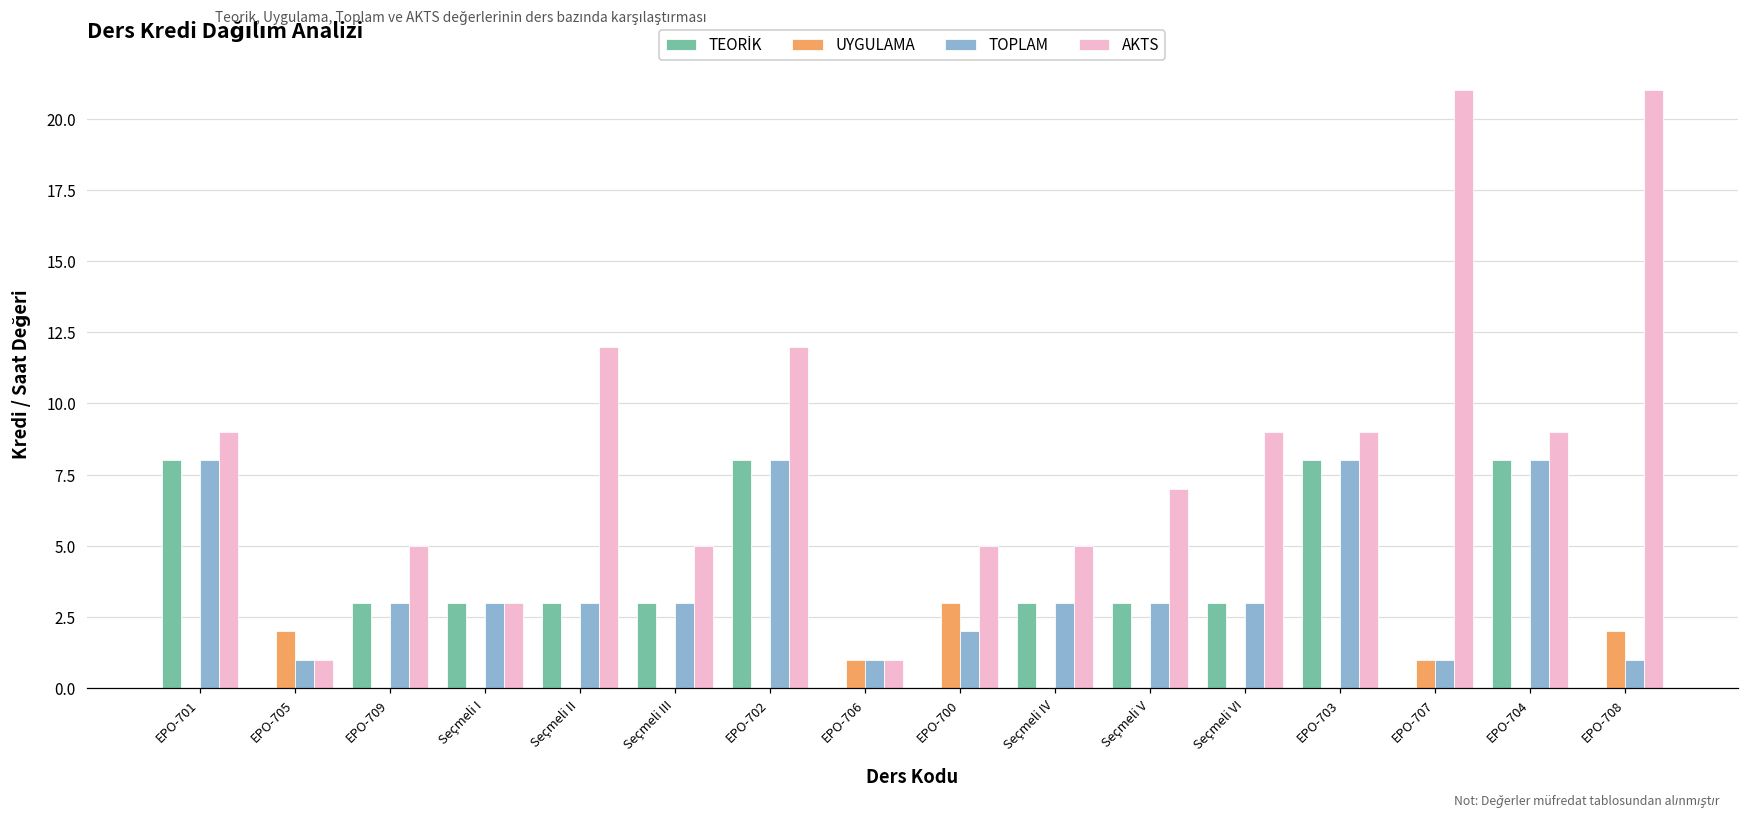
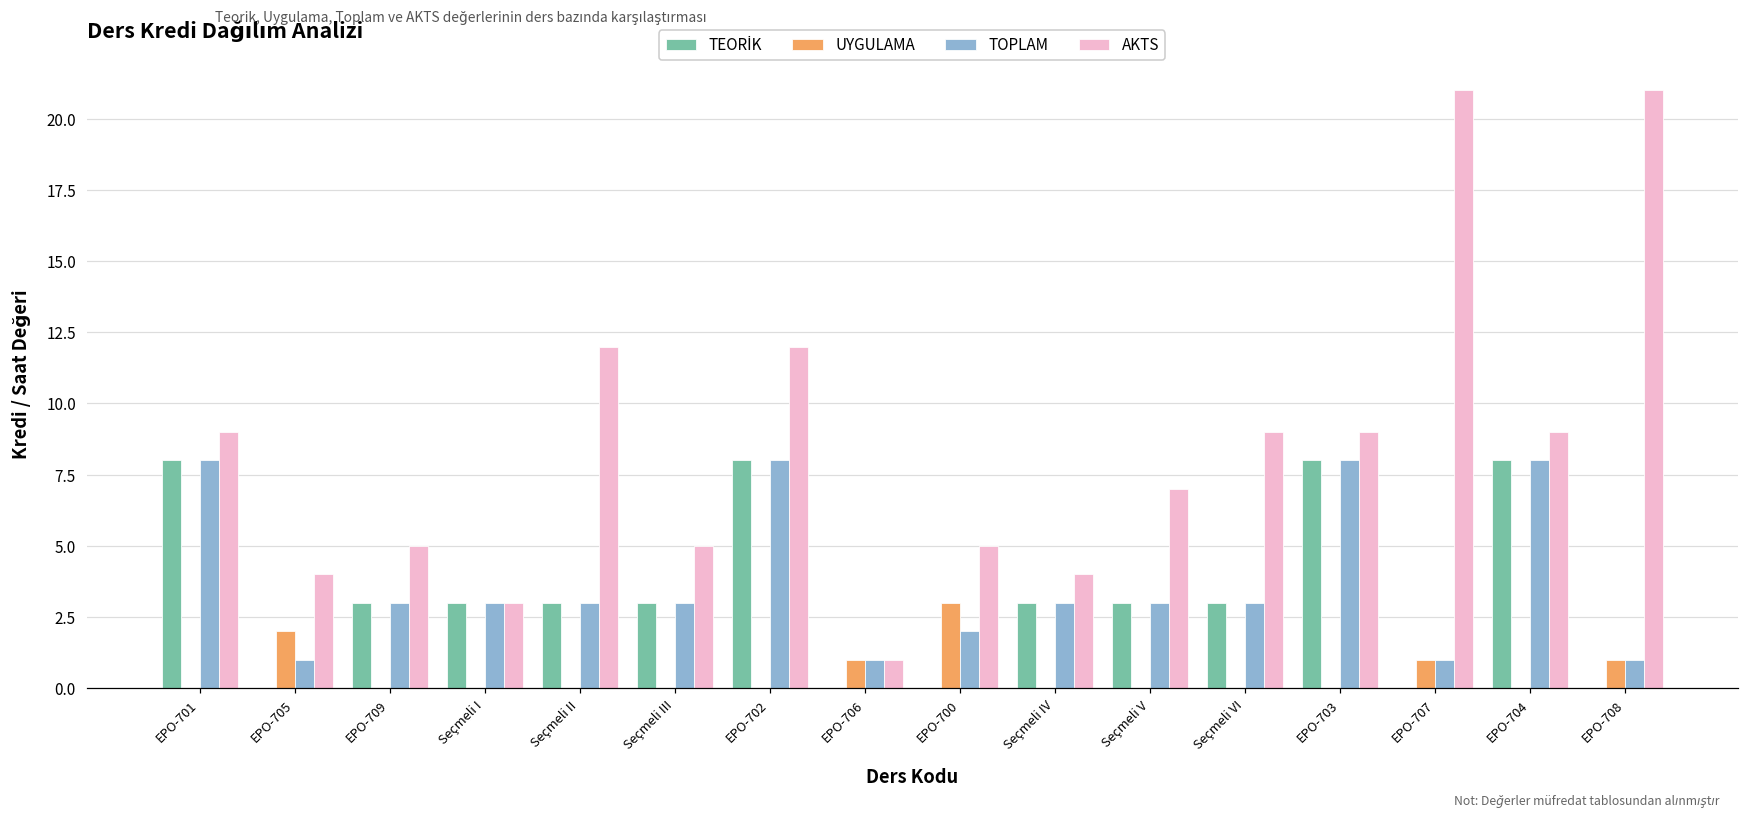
  {
    "UYGULAMA": {
      "EPO-701": 0,
      "EPO-705": 2,
      "EPO-709": 0,
      "Seçmeli I": 0,
      "Seçmeli II": 0,
      "Seçmeli III": 0,
      "EPO-702": 0,
      "EPO-706": 1,
      "EPO-700": 3,
      "Seçmeli IV": 0,
      "Seçmeli V": 0,
      "Seçmeli VI": 0,
      "EPO-703": 0,
      "EPO-707": 1,
      "EPO-704": 0,
-     "EPO-708": 2
+     "EPO-708": 1
    },
    "AKTS": {
      "EPO-701": 9,
-     "EPO-705": 1,
+     "EPO-705": 4,
      "EPO-709": 5,
      "Seçmeli I": 3,
      "Seçmeli II": 12,
      "Seçmeli III": 5,
      "EPO-702": 12,
      "EPO-706": 1,
      "EPO-700": 5,
-     "Seçmeli IV": 5,
+     "Seçmeli IV": 4,
      "Seçmeli V": 7,
      "Seçmeli VI": 9,
      "EPO-703": 9,
      "EPO-707": 21,
      "EPO-704": 9,
      "EPO-708": 21
    }
  }
